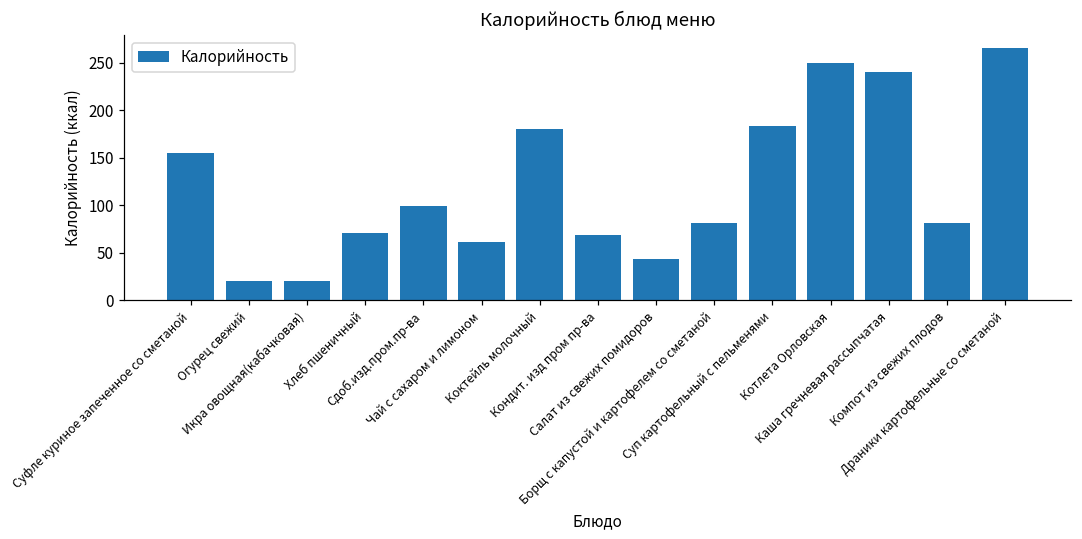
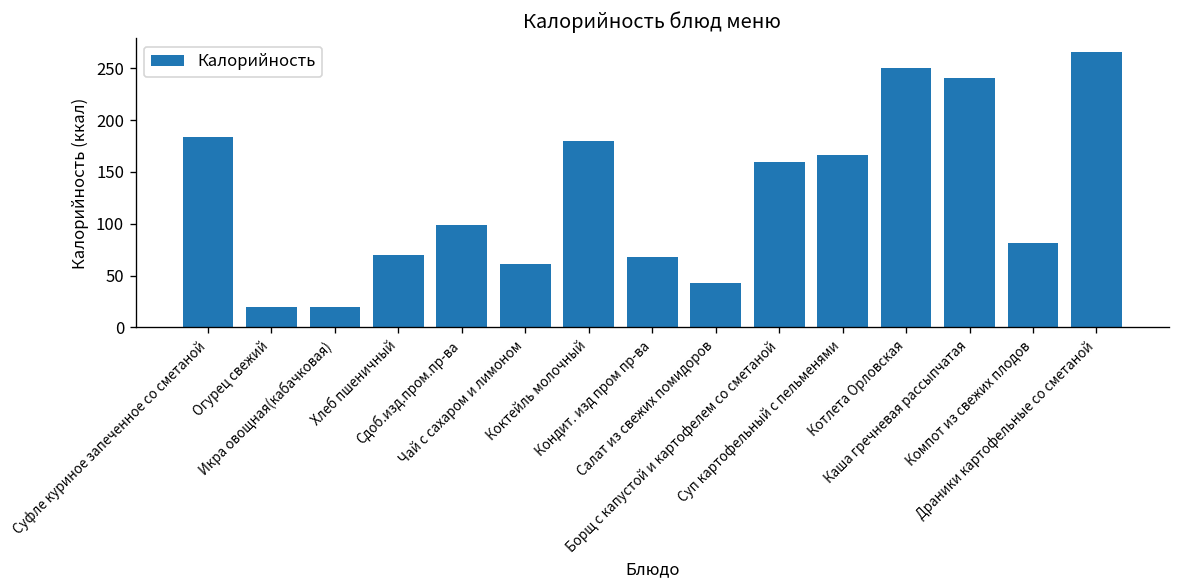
  {
-   "Суфле куриное запеченное со сметаной": 160,
+   "Суфле куриное запеченное со сметаной": 180,
    "Огурец свежий": 20,
    "Икра овощная(кабачковая)": 20,
    "Хлеб пшеничный": 70,
    "Сдоб.изд.пром.пр-ва": 100,
    "Чай с сахаром и лимоном": 60,
    "Коктейль молочный": 180,
    "Кондит. изд пром пр-ва": 70,
    "Салат из свежих помидоров": 40,
-   "Борщ с капустой и картофелем со сметаной": 80,
-   "Суп картофельный с пельменями": 180,
+   "Борщ с капустой и картофелем со сметаной": 160,
+   "Суп картофельный с пельменями": 170,
    "Котлета Орловская": 250,
    "Каша гречневая рассыпчатая": 240,
    "Компот из свежих плодов": 80,
    "Драники картофельные со сметаной": 270
  }
